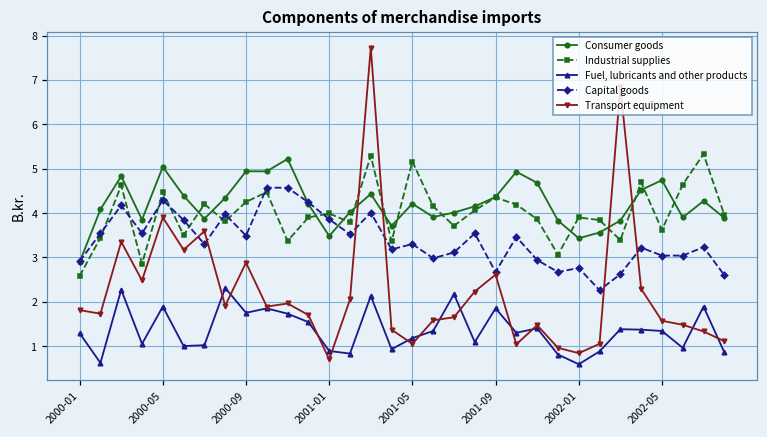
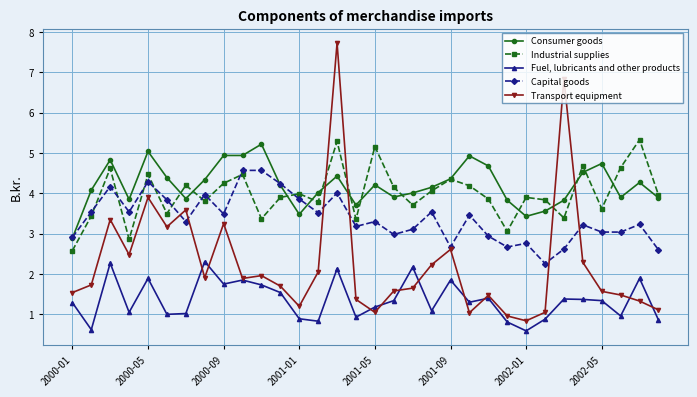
  {
    "Transport equipment": {
-     "2000-01": 1.8,
+     "2000-01": 1.5,
      "2000-05": 3.9,
-     "2000-09": 2.9,
-     "2001-01": 0.7,
+     "2000-09": 3.3,
+     "2001-01": 1.2,
      "2001-05": 1.1,
      "2002-01": 0.8,
      "2002-05": 1.6
    }
  }
